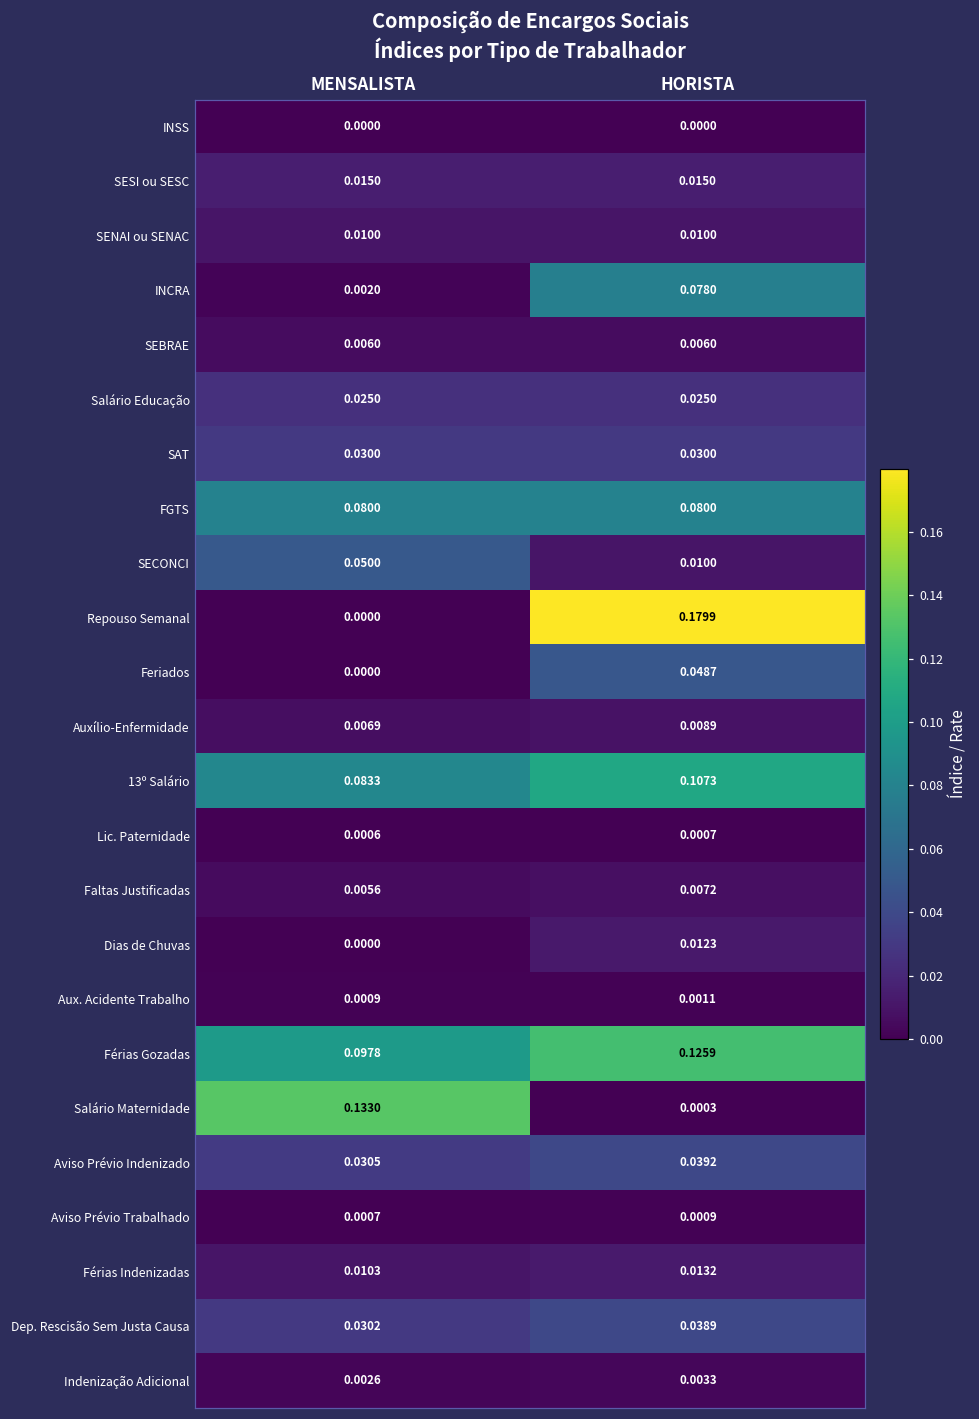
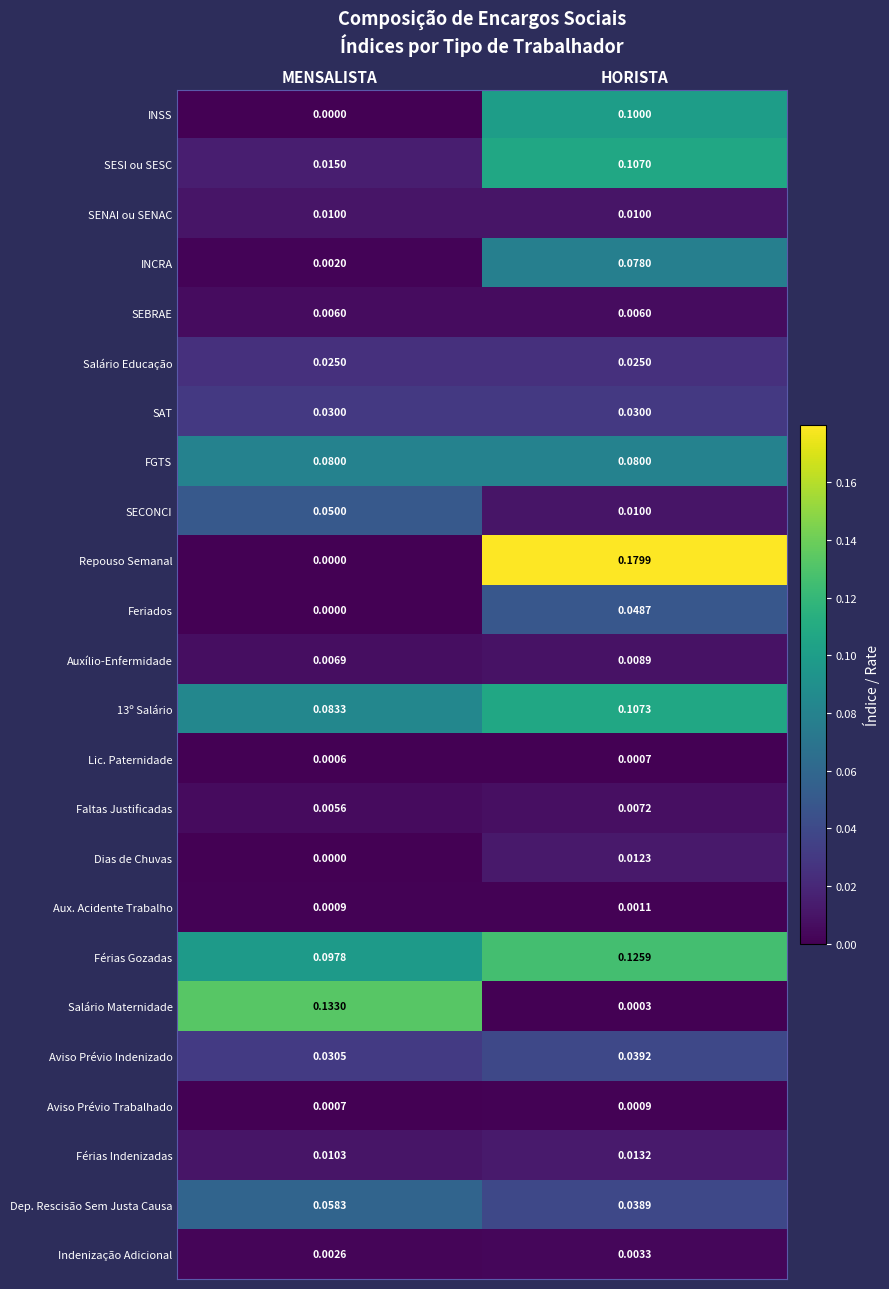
  {
    "INSS": {
      "MENSALISTA": 0.0000,
-     "HORISTA": 0.0000
+     "HORISTA": 0.1000
    },
    "SESI ou SESC": {
      "MENSALISTA": 0.0150,
-     "HORISTA": 0.0150
+     "HORISTA": 0.1070
    },
    "SENAI ou SENAC": {
      "MENSALISTA": 0.0100,
      "HORISTA": 0.0100
    },
    "INCRA": {
      "MENSALISTA": 0.0020,
      "HORISTA": 0.0780
    },
    "SEBRAE": {
      "MENSALISTA": 0.0060,
      "HORISTA": 0.0060
    },
    "Salário Educação": {
      "MENSALISTA": 0.0250,
      "HORISTA": 0.0250
    },
    "SAT": {
      "MENSALISTA": 0.0300,
      "HORISTA": 0.0300
    },
    "FGTS": {
      "MENSALISTA": 0.0800,
      "HORISTA": 0.0800
    },
    "SECONCI": {
      "MENSALISTA": 0.0500,
      "HORISTA": 0.0100
    },
    "Repouso Semanal": {
      "MENSALISTA": 0.0000,
      "HORISTA": 0.1799
    },
    "Feriados": {
      "MENSALISTA": 0.0000,
      "HORISTA": 0.0487
    },
    "Auxílio-Enfermidade": {
      "MENSALISTA": 0.0069,
      "HORISTA": 0.0089
    },
    "13º Salário": {
      "MENSALISTA": 0.0833,
      "HORISTA": 0.1073
    },
    "Lic. Paternidade": {
      "MENSALISTA": 0.0006,
      "HORISTA": 0.0007
    },
    "Faltas Justificadas": {
      "MENSALISTA": 0.0056,
      "HORISTA": 0.0072
    },
    "Dias de Chuvas": {
      "MENSALISTA": 0.0000,
      "HORISTA": 0.0123
    },
    "Aux. Acidente Trabalho": {
      "MENSALISTA": 0.0009,
      "HORISTA": 0.0011
    },
    "Férias Gozadas": {
      "MENSALISTA": 0.0978,
      "HORISTA": 0.1259
    },
    "Salário Maternidade": {
      "MENSALISTA": 0.1330,
      "HORISTA": 0.0003
    },
    "Aviso Prévio Indenizado": {
      "MENSALISTA": 0.0305,
      "HORISTA": 0.0392
    },
    "Aviso Prévio Trabalhado": {
      "MENSALISTA": 0.0007,
      "HORISTA": 0.0009
    },
    "Férias Indenizadas": {
      "MENSALISTA": 0.0103,
      "HORISTA": 0.0132
    },
    "Dep. Rescisão Sem Justa Causa": {
-     "MENSALISTA": 0.0302,
+     "MENSALISTA": 0.0583,
      "HORISTA": 0.0389
    },
    "Indenização Adicional": {
      "MENSALISTA": 0.0026,
      "HORISTA": 0.0033
    }
  }
